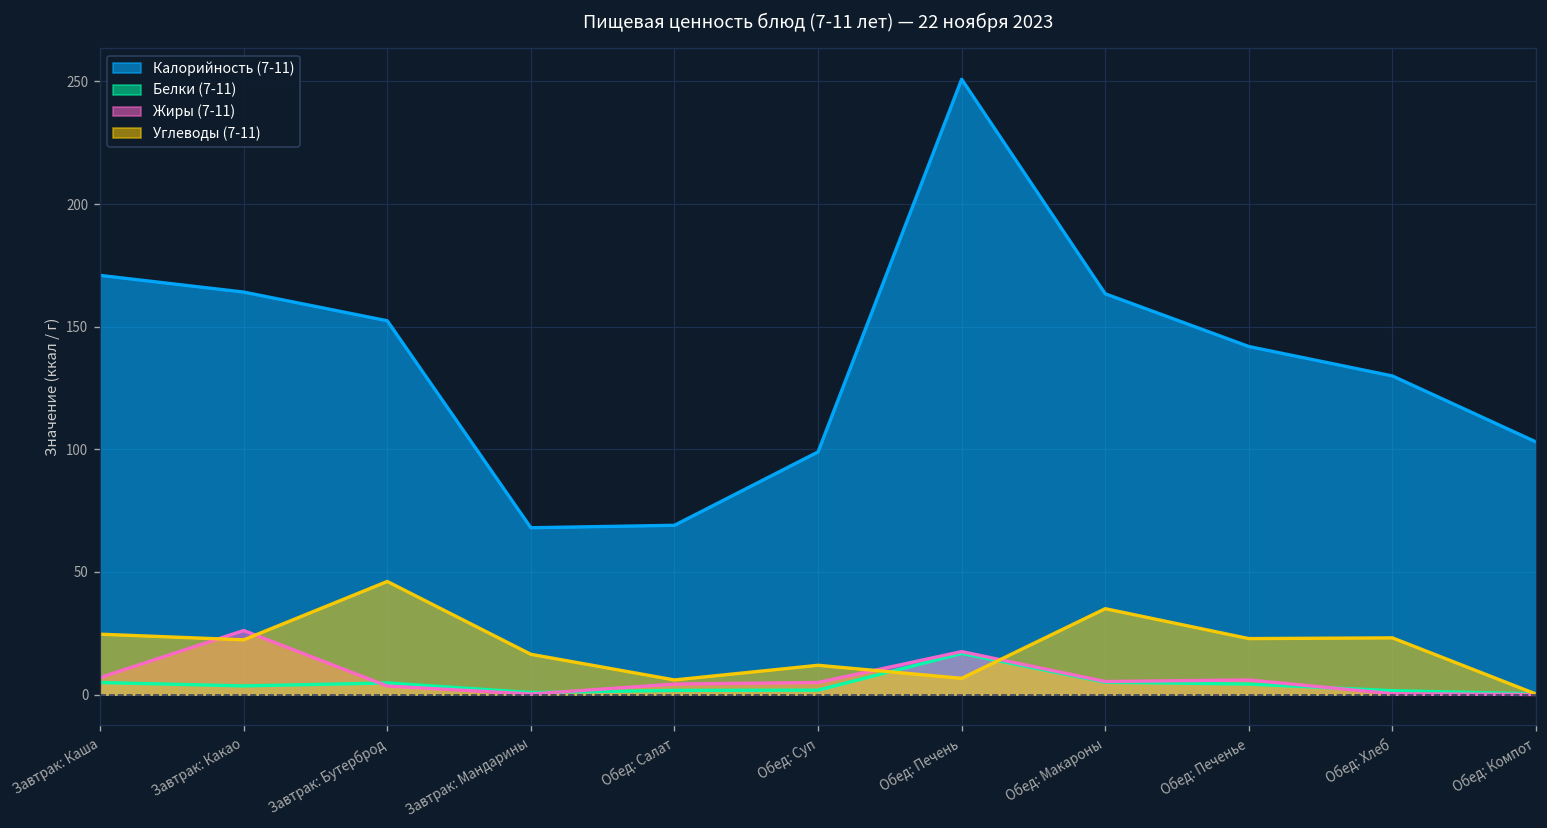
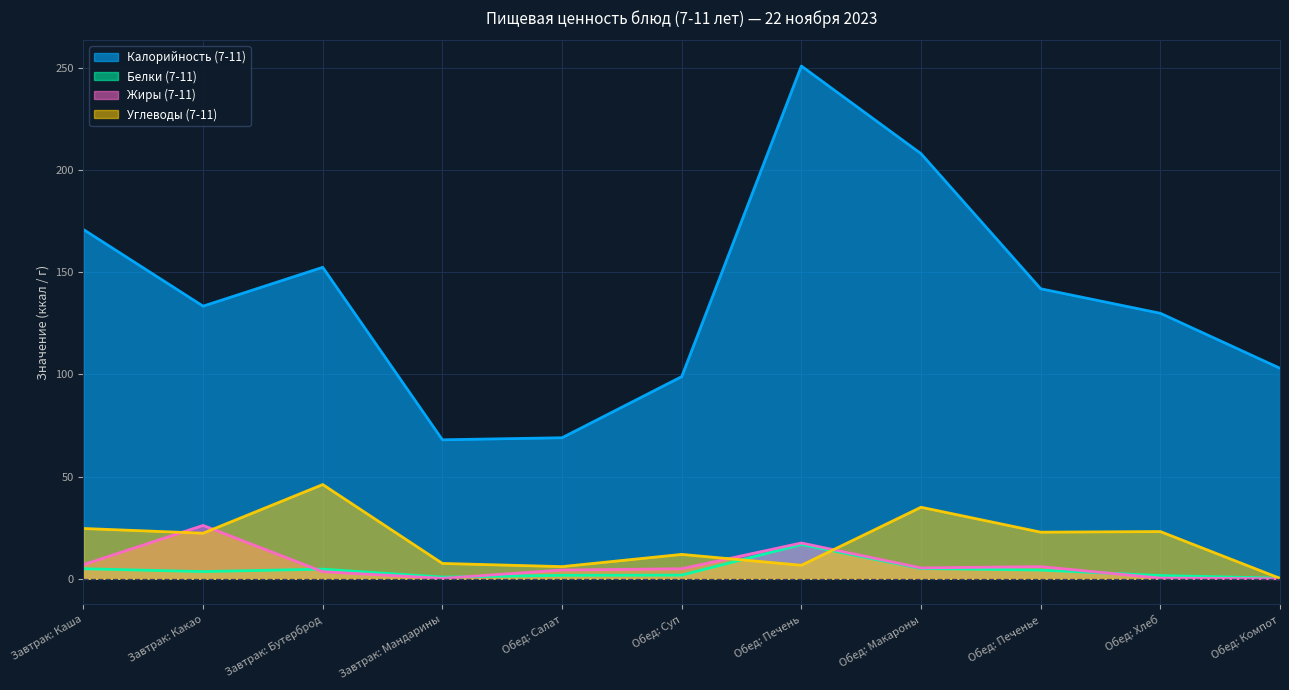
  {
    "Калорийность (7-11)": {
      "Завтрак: Каша": 171,
-     "Завтрак: Какао": 164,
+     "Завтрак: Какао": 133,
      "Завтрак: Бутерброд": 152,
      "Завтрак: Мандарины": 68,
      "Обед: Салат": 69,
      "Обед: Суп": 99,
      "Обед: Печень": 251,
-     "Обед: Макароны": 163,
+     "Обед: Макароны": 208,
      "Обед: Печенье": 142,
      "Обед: Хлеб": 130,
      "Обед: Компот": 103
    },
    "Белки (7-11)": {
      "Завтрак: Каша": 5,
      "Завтрак: Какао": 4,
      "Завтрак: Бутерброд": 5,
      "Обед: Салат": 2,
      "Обед: Суп": 2,
      "Обед: Печенье": 4
    },
    "Жиры (7-11)": {
      "Завтрак: Каша": 7,
      "Завтрак: Какао": 26,
      "Завтрак: Бутерброд": 3,
      "Обед: Салат": 4,
      "Обед: Суп": 5,
      "Обед: Печенье": 6
    },
    "Углеводы (7-11)": {
      "Завтрак: Каша": 25,
      "Завтрак: Какао": 22,
      "Завтрак: Бутерброд": 46,
-     "Завтрак: Мандарины": 16,
+     "Завтрак: Мандарины": 8,
      "Обед: Салат": 6,
      "Обед: Суп": 12,
      "Обед: Печень": 7,
      "Обед: Макароны": 35,
      "Обед: Печенье": 23,
      "Обед: Хлеб": 23
    }
  }
